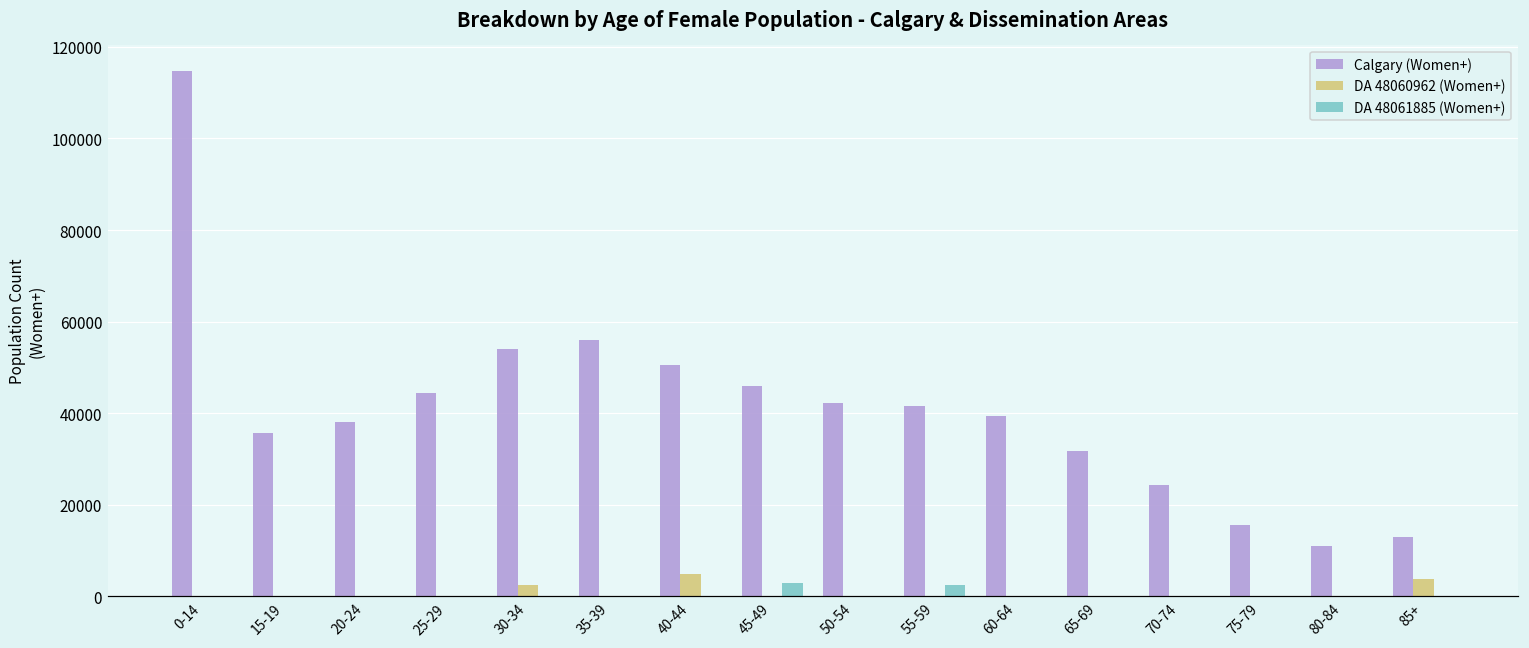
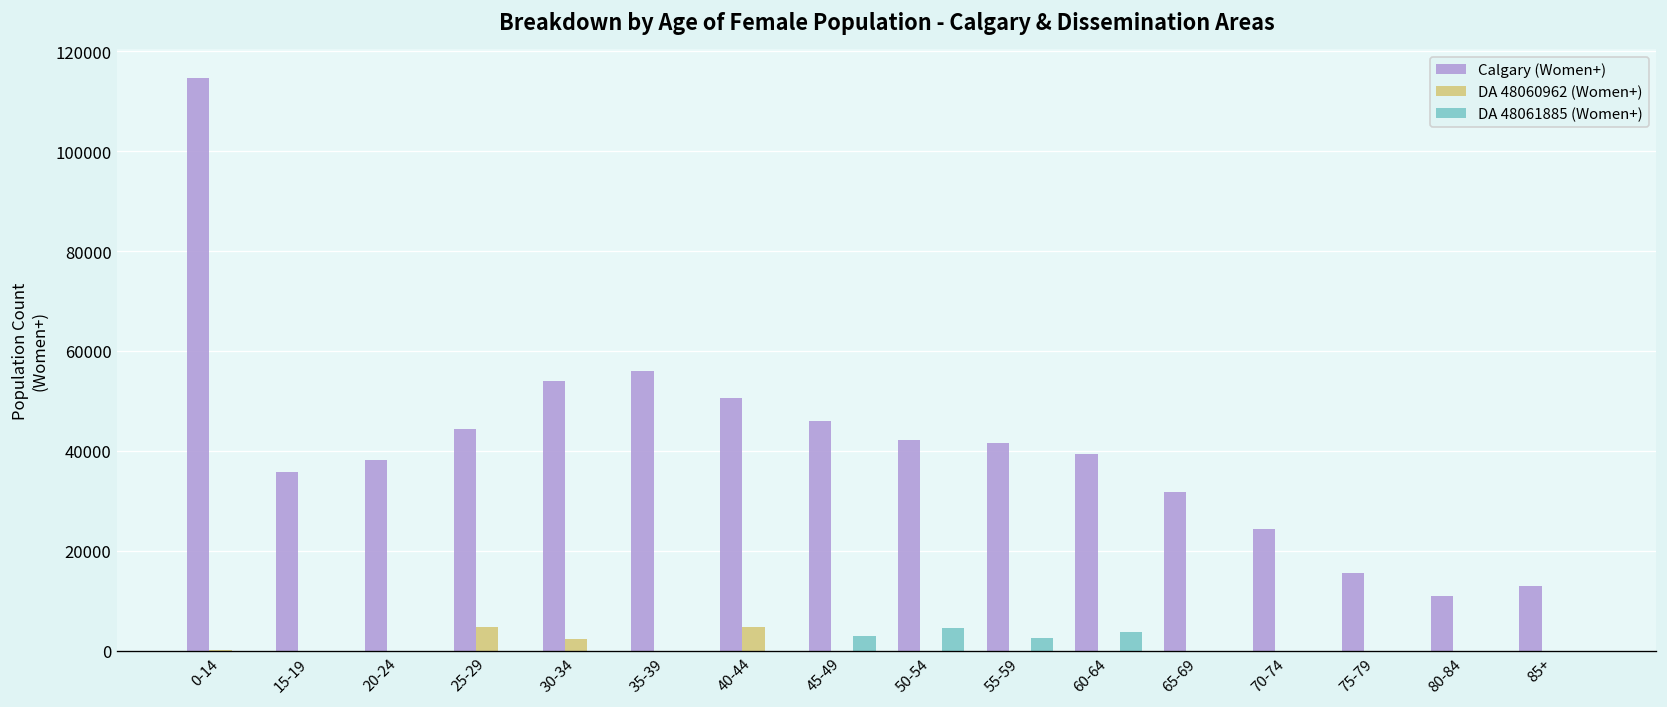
  {
    "Calgary (Women+)": {
      "0-14": 115000,
      "15-19": 36000,
      "20-24": 38000,
      "25-29": 44000,
      "30-34": 54000,
      "35-39": 56000,
      "40-44": 51000,
      "45-49": 46000,
      "50-54": 42000,
      "55-59": 42000,
      "60-64": 39000,
      "65-69": 32000,
      "70-74": 24000,
      "75-79": 15000,
      "80-84": 11000,
      "85+": 13000
    },
    "DA 48060962 (Women+)": {
-     "25-29": 0,
+     "25-29": 5000,
      "30-34": 2000,
      "40-44": 5000,
-     "85+": 4000
+     "85+": 0
    },
    "DA 48061885 (Women+)": {
      "15-19": 0,
      "30-34": 0,
      "45-49": 3000,
-     "50-54": 0,
+     "50-54": 5000,
      "55-59": 3000,
-     "60-64": 0,
+     "60-64": 4000,
      "75-79": 0,
      "80-84": 0,
      "85+": 0
    }
  }
